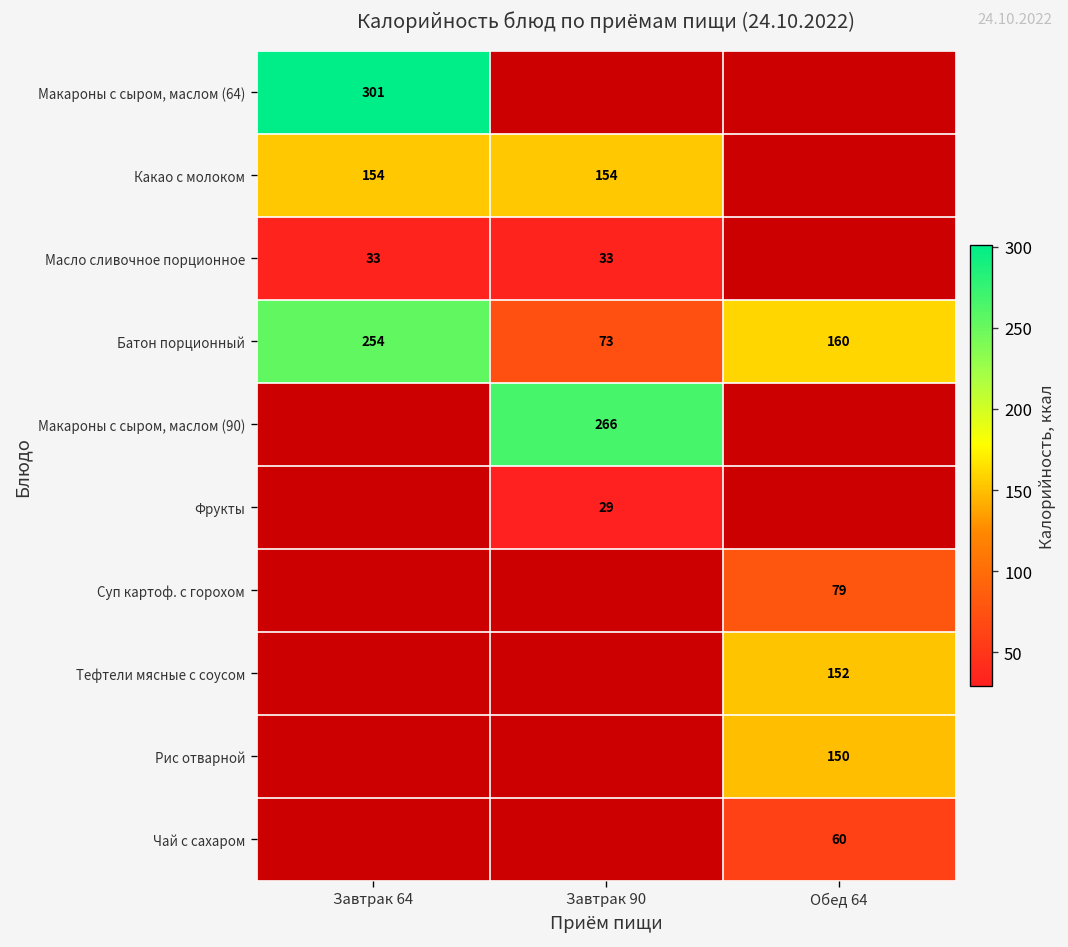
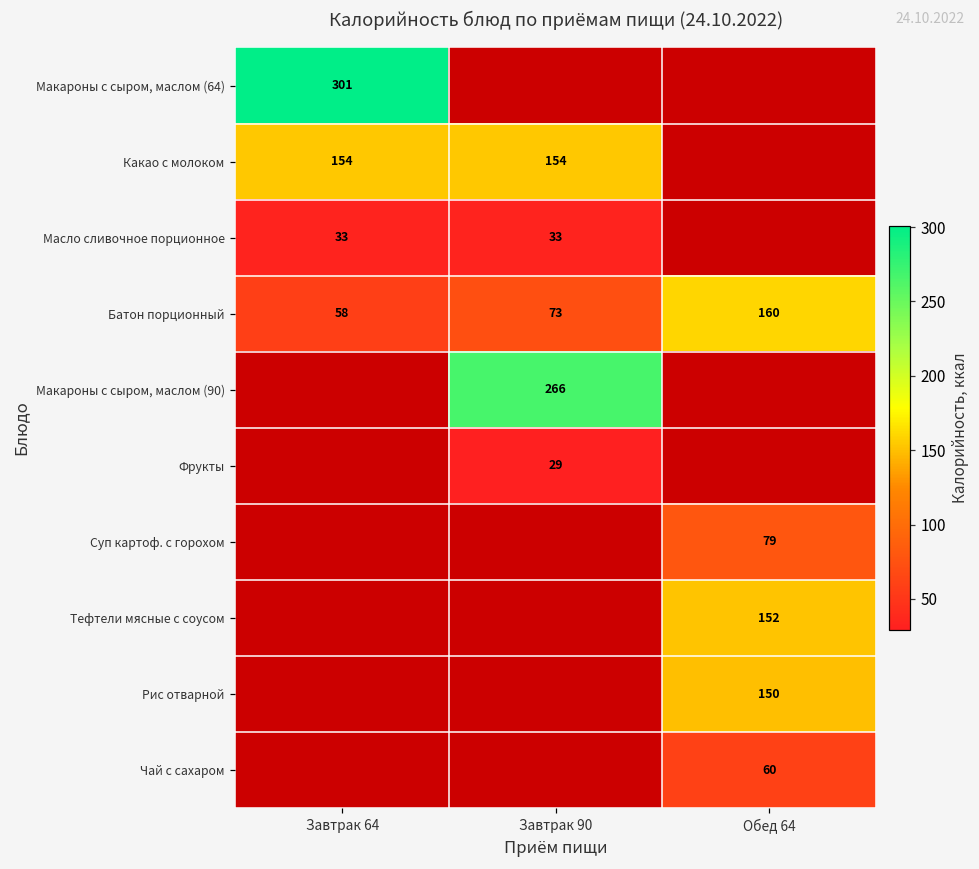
  {
    "Макароны с сыром, маслом (64)": {
      "Завтрак 64": 301
    },
    "Какао с молоком": {
      "Завтрак 64": 154,
      "Завтрак 90": 154
    },
    "Масло сливочное порционное": {
      "Завтрак 64": 33,
      "Завтрак 90": 33
    },
    "Батон порционный": {
-     "Завтрак 64": 254,
+     "Завтрак 64": 58,
      "Завтрак 90": 73,
      "Обед 64": 160
    },
    "Макароны с сыром, маслом (90)": {
      "Завтрак 90": 266
    },
    "Фрукты": {
      "Завтрак 90": 29
    },
    "Суп картоф. с горохом": {
      "Обед 64": 79
    },
    "Тефтели мясные с соусом": {
      "Обед 64": 152
    },
    "Рис отварной": {
      "Обед 64": 150
    },
    "Чай с сахаром": {
      "Обед 64": 60
    }
  }
